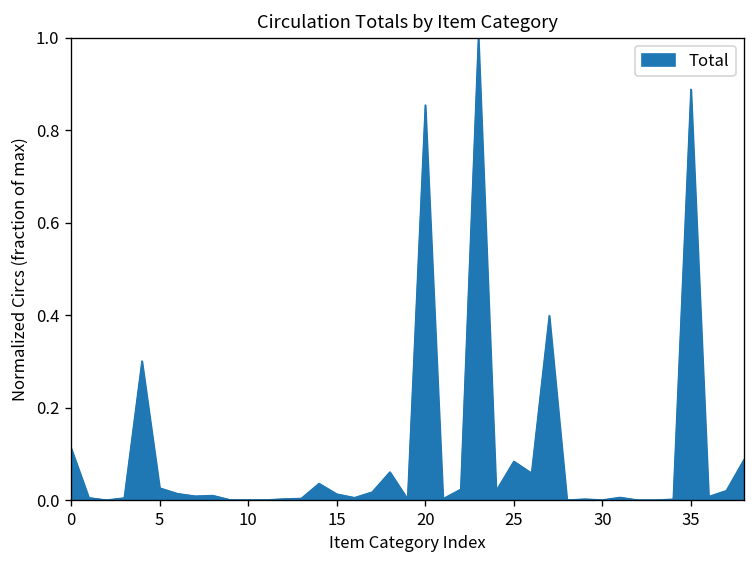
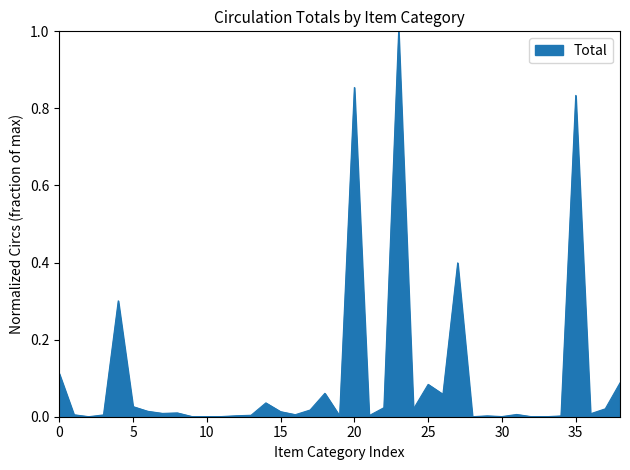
  {
    "0": 0.11,
    "5": 0.03,
    "10": 0.00,
    "15": 0.01,
    "20": 0.85,
    "25": 0.08,
    "30": 0.00,
-   "35": 0.89
+   "35": 0.83
  }
